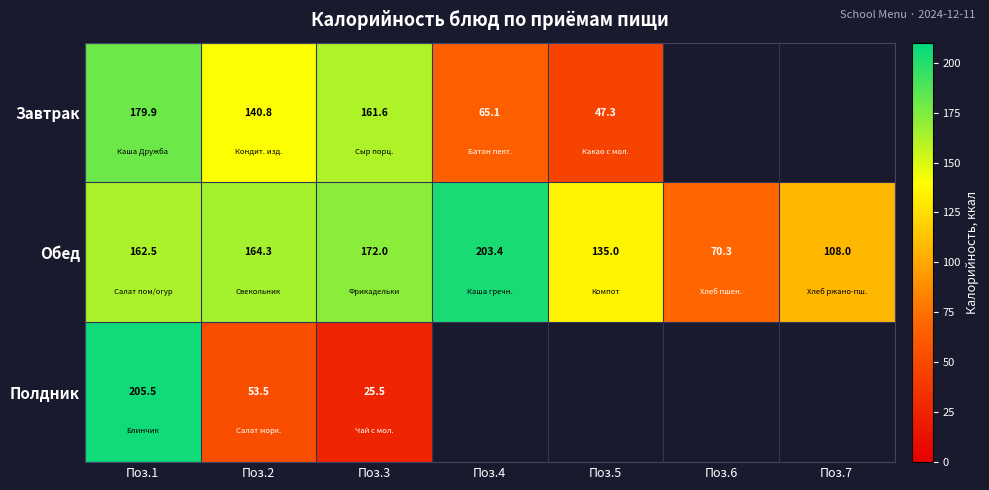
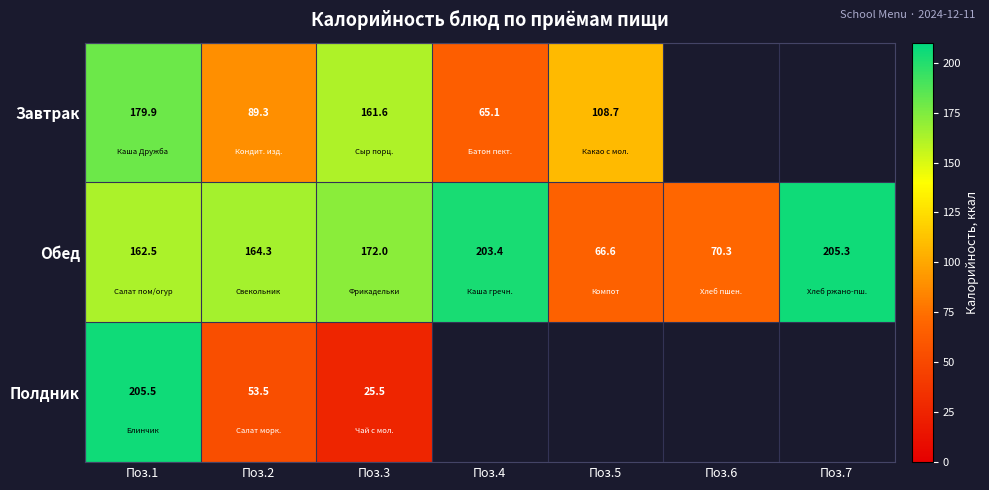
  {
    "Завтрак": {
-     "Поз.2": 140.8,
-     "Поз.5": 47.3
+     "Поз.2": 89.3,
+     "Поз.5": 108.7
    },
    "Обед": {
-     "Поз.5": 135.0,
-     "Поз.7": 108.0
+     "Поз.5": 66.6,
+     "Поз.7": 205.3
    }
  }
